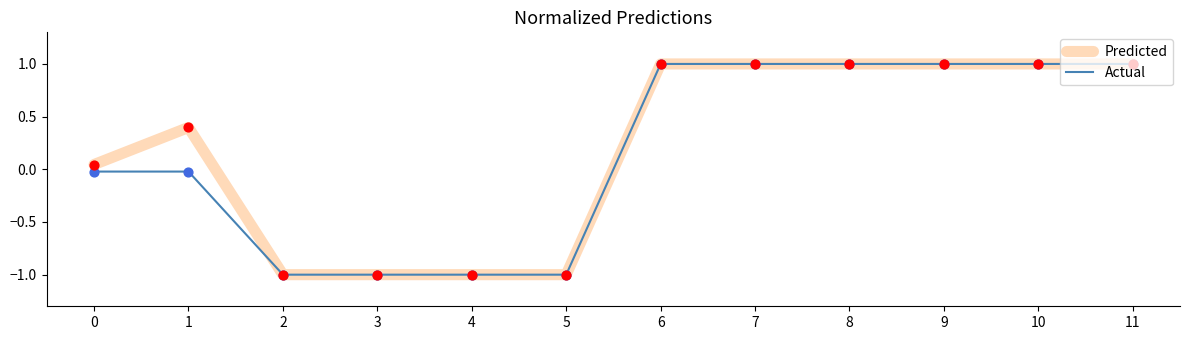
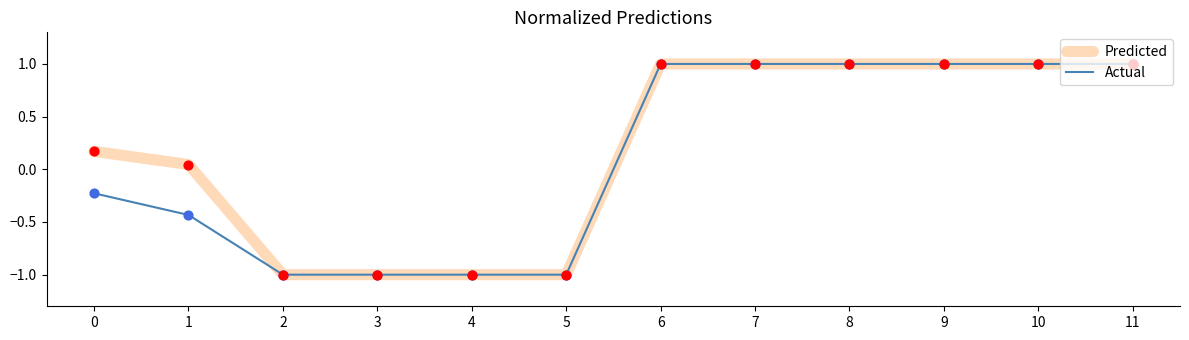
  {
    "Predicted": {
-     "0": 0.05,
-     "1": 0.40
+     "0": 0.17,
+     "1": 0.05
    },
    "Actual": {
-     "0": -0.02,
-     "1": -0.02
+     "0": -0.23,
+     "1": -0.43
    }
  }
